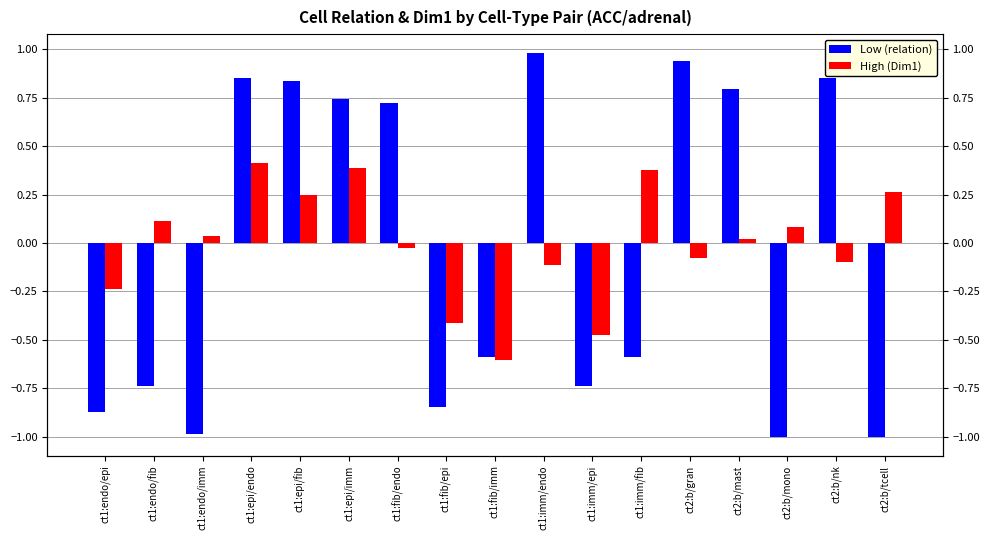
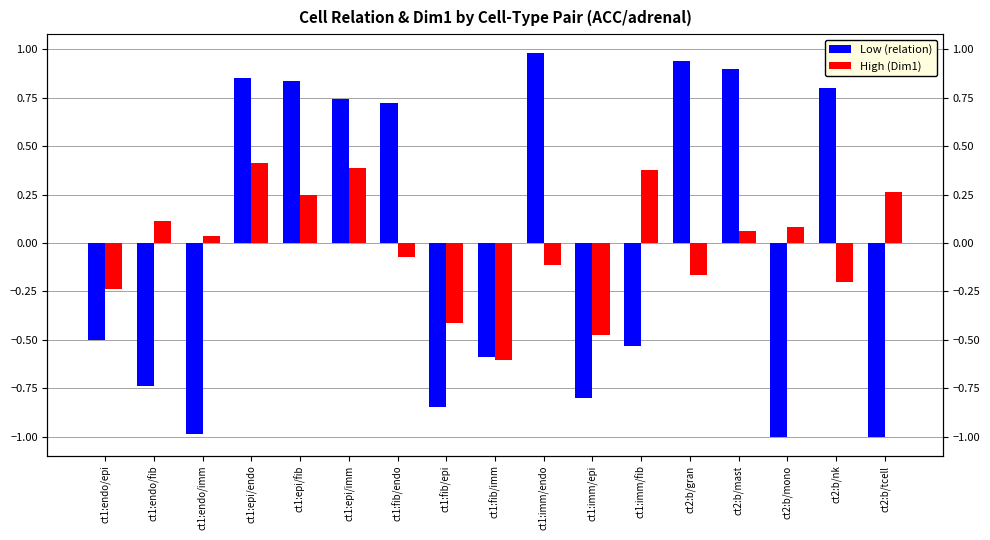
  {
    "Low (relation)": {
-     "ct1:endo/epi": -0.87,
+     "ct1:endo/epi": -0.50,
      "ct1:endo/fib": -0.74,
      "ct1:endo/imm": -0.99,
      "ct1:epi/endo": 0.85,
      "ct1:epi/fib": 0.84,
      "ct1:epi/imm": 0.75,
      "ct1:fib/endo": 0.72,
      "ct1:fib/epi": -0.85,
      "ct1:fib/imm": -0.59,
      "ct1:imm/endo": 0.98,
-     "ct1:imm/epi": -0.74,
-     "ct1:imm/fib": -0.59,
+     "ct1:imm/epi": -0.80,
+     "ct1:imm/fib": -0.53,
      "ct2:b/gran": 0.94,
-     "ct2:b/mast": 0.80,
+     "ct2:b/mast": 0.90,
      "ct2:b/mono": -1.00,
-     "ct2:b/nk": 0.85,
+     "ct2:b/nk": 0.80,
      "ct2:b/tcell": -1.00
    },
    "High (Dim1)": {
      "ct1:endo/epi": -0.24,
      "ct1:endo/fib": 0.11,
      "ct1:endo/imm": 0.04,
      "ct1:epi/endo": 0.42,
      "ct1:epi/fib": 0.25,
      "ct1:epi/imm": 0.39,
-     "ct1:fib/endo": -0.03,
+     "ct1:fib/endo": -0.07,
      "ct1:fib/epi": -0.41,
      "ct1:fib/imm": -0.61,
      "ct1:imm/endo": -0.12,
      "ct1:imm/epi": -0.48,
      "ct1:imm/fib": 0.38,
-     "ct2:b/gran": -0.08,
-     "ct2:b/mast": 0.02,
+     "ct2:b/gran": -0.17,
+     "ct2:b/mast": 0.06,
      "ct2:b/mono": 0.09,
-     "ct2:b/nk": -0.10,
+     "ct2:b/nk": -0.20,
      "ct2:b/tcell": 0.26
    }
  }
